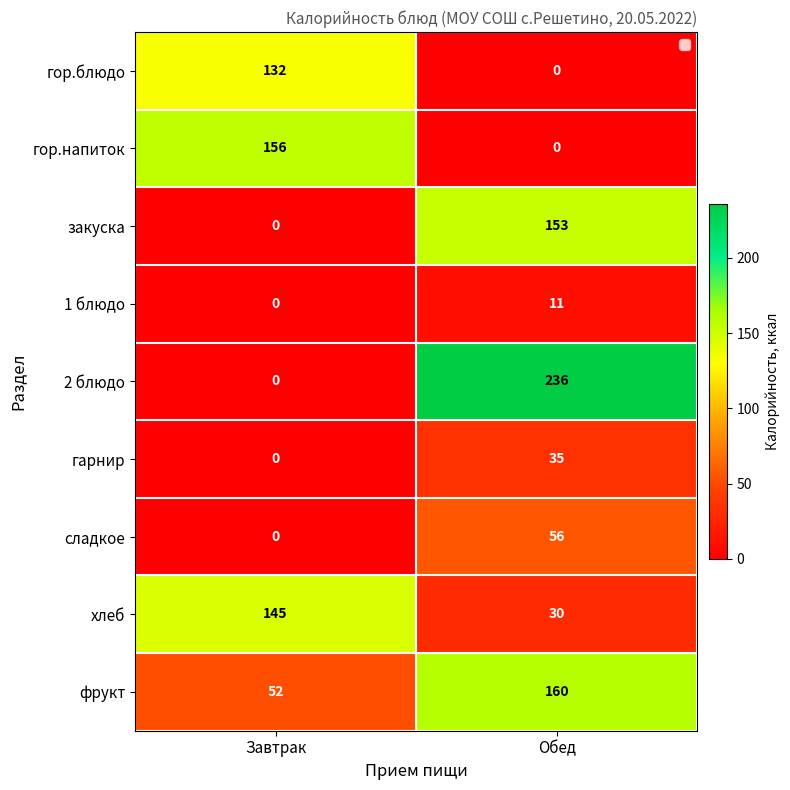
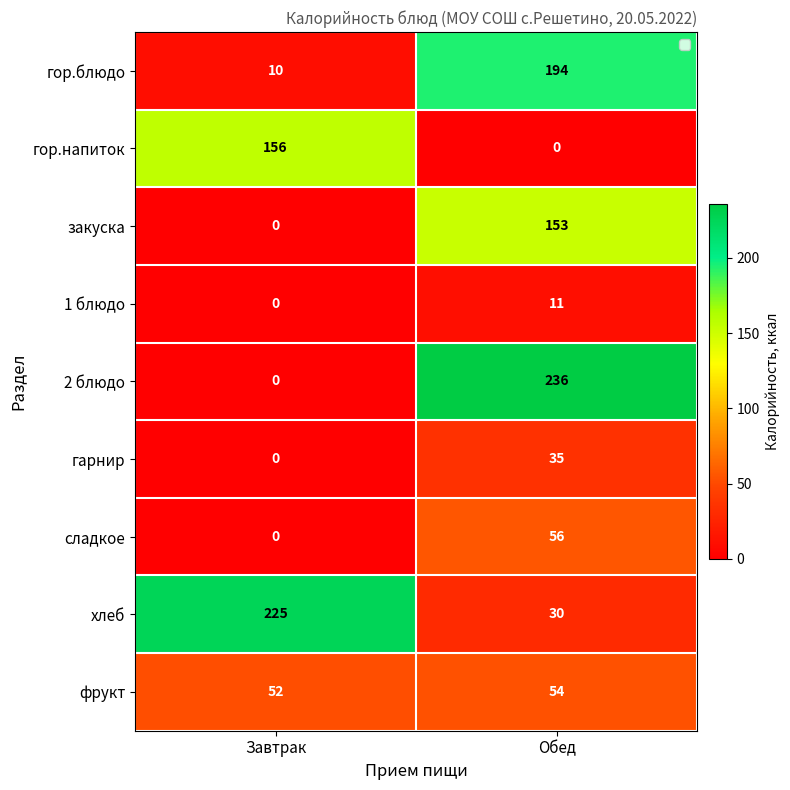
  {
    "гор.блюдо": {
-     "Завтрак": 132,
-     "Обед": 0
+     "Завтрак": 10,
+     "Обед": 194
    },
    "гор.напиток": {
      "Завтрак": 156,
      "Обед": 0
    },
    "закуска": {
      "Завтрак": 0,
      "Обед": 153
    },
    "1 блюдо": {
      "Завтрак": 0,
      "Обед": 11
    },
    "2 блюдо": {
      "Завтрак": 0,
      "Обед": 236
    },
    "гарнир": {
      "Завтрак": 0,
      "Обед": 35
    },
    "сладкое": {
      "Завтрак": 0,
      "Обед": 56
    },
    "хлеб": {
-     "Завтрак": 145,
+     "Завтрак": 225,
      "Обед": 30
    },
    "фрукт": {
      "Завтрак": 52,
-     "Обед": 160
+     "Обед": 54
    }
  }
